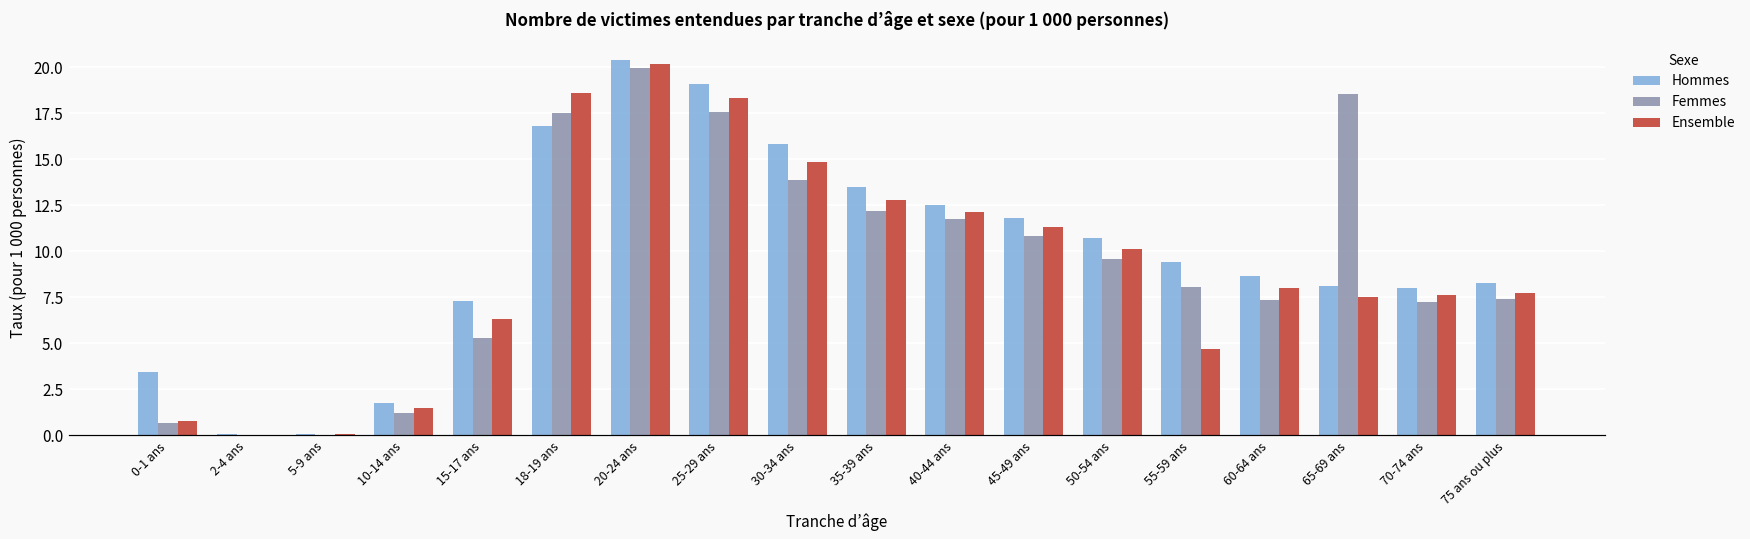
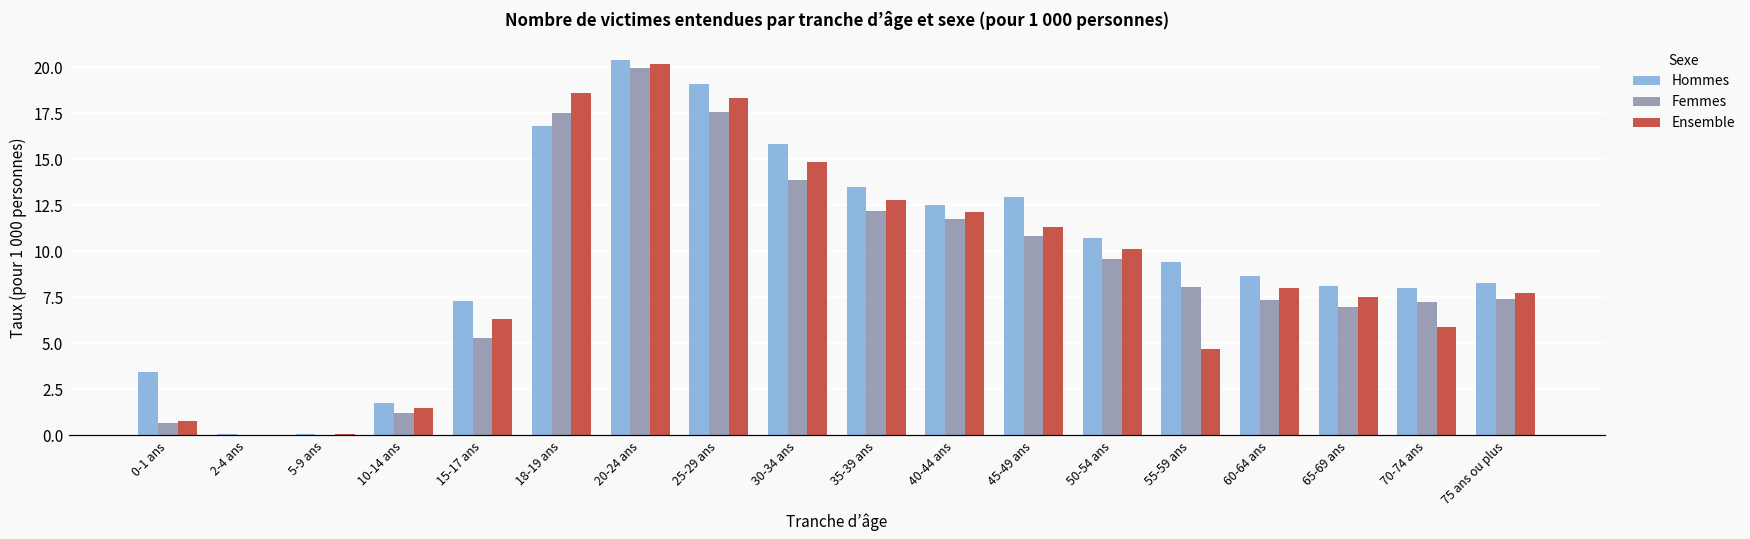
  {
    "Hommes": {
      "0-1 ans": 3.4,
      "10-14 ans": 1.8,
      "15-17 ans": 7.3,
      "18-19 ans": 16.8,
      "20-24 ans": 20.4,
      "25-29 ans": 19.1,
      "30-34 ans": 15.8,
      "35-39 ans": 13.5,
      "40-44 ans": 12.5,
-     "45-49 ans": 11.8,
+     "45-49 ans": 13.0,
      "50-54 ans": 10.7,
      "55-59 ans": 9.4,
      "60-64 ans": 8.7,
      "65-69 ans": 8.1,
      "70-74 ans": 8.0,
      "75 ans ou plus": 8.3
    },
    "Femmes": {
      "0-1 ans": 0.7,
      "10-14 ans": 1.2,
      "15-17 ans": 5.3,
      "18-19 ans": 17.5,
      "20-24 ans": 19.9,
      "25-29 ans": 17.6,
      "30-34 ans": 13.9,
      "35-39 ans": 12.2,
      "40-44 ans": 11.7,
      "45-49 ans": 10.8,
      "50-54 ans": 9.6,
      "55-59 ans": 8.0,
      "60-64 ans": 7.4,
-     "65-69 ans": 18.6,
+     "65-69 ans": 7.0,
      "70-74 ans": 7.3,
      "75 ans ou plus": 7.4
    },
    "Ensemble": {
      "0-1 ans": 0.8,
      "10-14 ans": 1.5,
      "15-17 ans": 6.3,
      "18-19 ans": 18.6,
      "20-24 ans": 20.2,
      "25-29 ans": 18.3,
      "30-34 ans": 14.8,
      "35-39 ans": 12.8,
      "40-44 ans": 12.1,
      "45-49 ans": 11.3,
      "50-54 ans": 10.1,
      "55-59 ans": 4.7,
      "60-64 ans": 8.0,
      "65-69 ans": 7.5,
-     "70-74 ans": 7.6,
+     "70-74 ans": 5.9,
      "75 ans ou plus": 7.7
    }
  }
